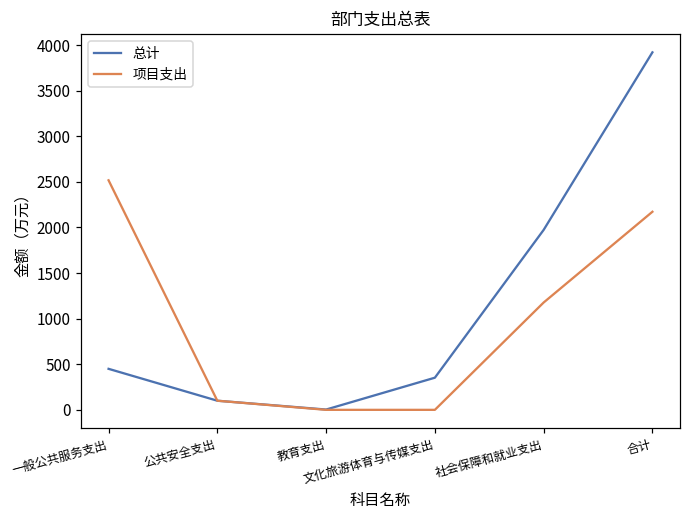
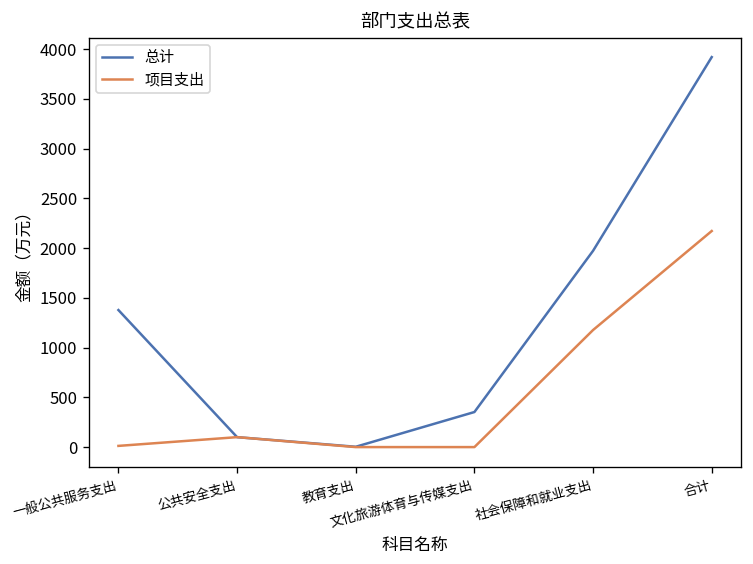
  {
    "总计": {
-     "一般公共服务支出": 400,
+     "一般公共服务支出": 1400,
      "文化旅游体育与传媒支出": 400,
      "社会保障和就业支出": 2000,
      "合计": 3900
    },
    "项目支出": {
-     "一般公共服务支出": 2500,
+     "一般公共服务支出": 0,
      "文化旅游体育与传媒支出": 0,
      "社会保障和就业支出": 1200,
      "合计": 2200
    }
  }
